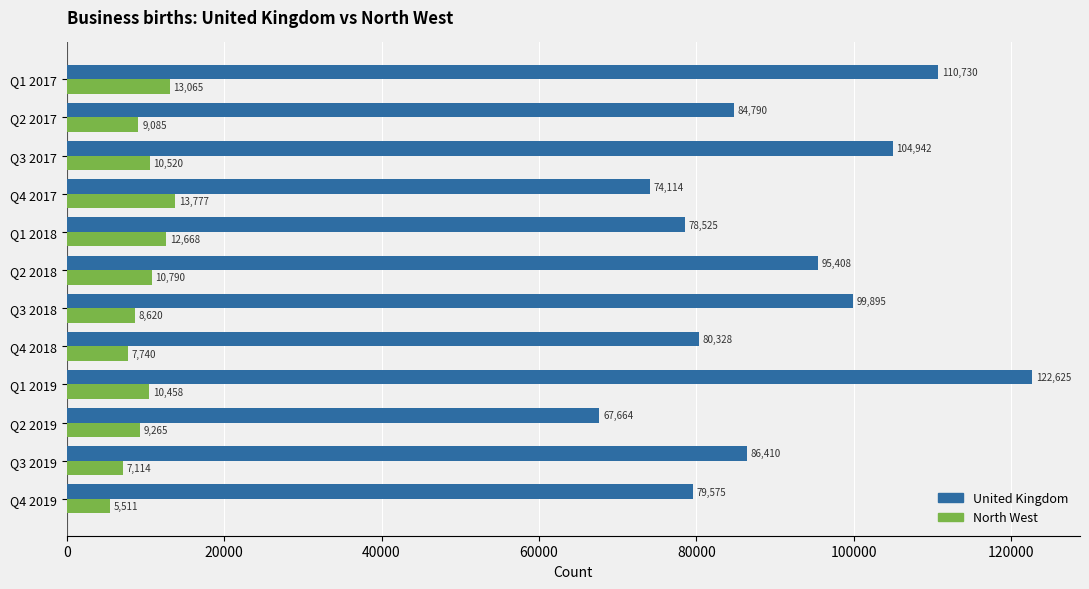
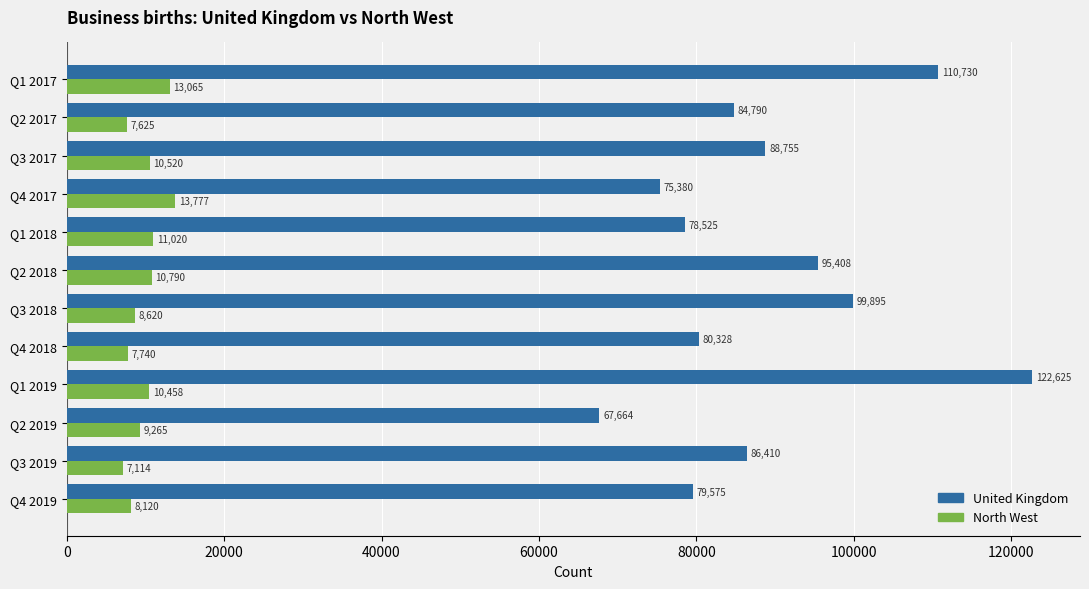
  {
    "United Kingdom": {
      "Q1 2017": "110,730",
      "Q2 2017": "84,790",
-     "Q3 2017": "104,942",
-     "Q4 2017": "74,114",
+     "Q3 2017": "88,755",
+     "Q4 2017": "75,380",
      "Q1 2018": "78,525",
      "Q2 2018": "95,408",
      "Q3 2018": "99,895",
      "Q4 2018": "80,328",
      "Q1 2019": "122,625",
      "Q2 2019": "67,664",
      "Q3 2019": "86,410",
      "Q4 2019": "79,575"
    },
    "North West": {
      "Q1 2017": "13,065",
-     "Q2 2017": "9,085",
+     "Q2 2017": "7,625",
      "Q3 2017": "10,520",
      "Q4 2017": "13,777",
-     "Q1 2018": "12,668",
+     "Q1 2018": "11,020",
      "Q2 2018": "10,790",
      "Q3 2018": "8,620",
      "Q4 2018": "7,740",
      "Q1 2019": "10,458",
      "Q2 2019": "9,265",
      "Q3 2019": "7,114",
-     "Q4 2019": "5,511"
+     "Q4 2019": "8,120"
    }
  }
